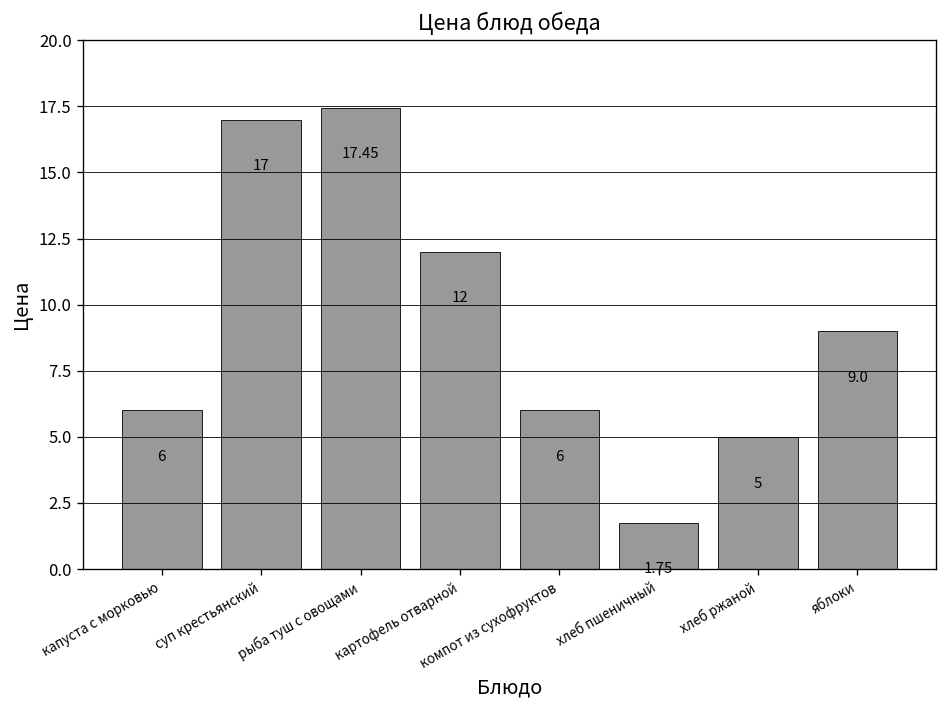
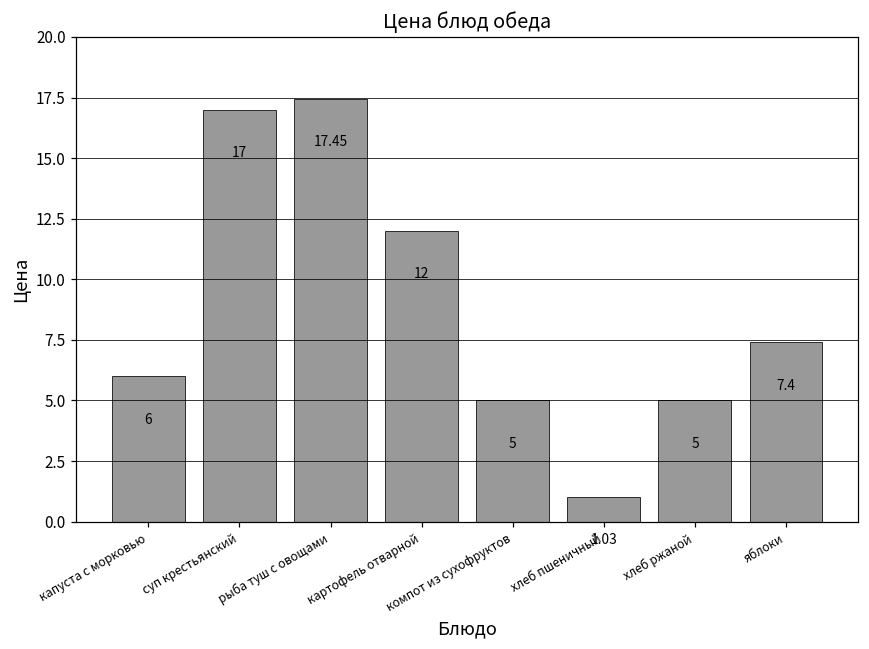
  {
    "капуста с морковью": 6,
    "суп крестьянский": 17,
    "рыба туш с овощами": 17.45,
    "картофель отварной": 12,
-   "компот из сухофруктов": 6,
-   "хлеб пшеничный": 1.75,
+   "компот из сухофруктов": 5,
+   "хлеб пшеничный": 1.03,
    "хлеб ржаной": 5,
-   "яблоки": 9.0
+   "яблоки": 7.4
  }
